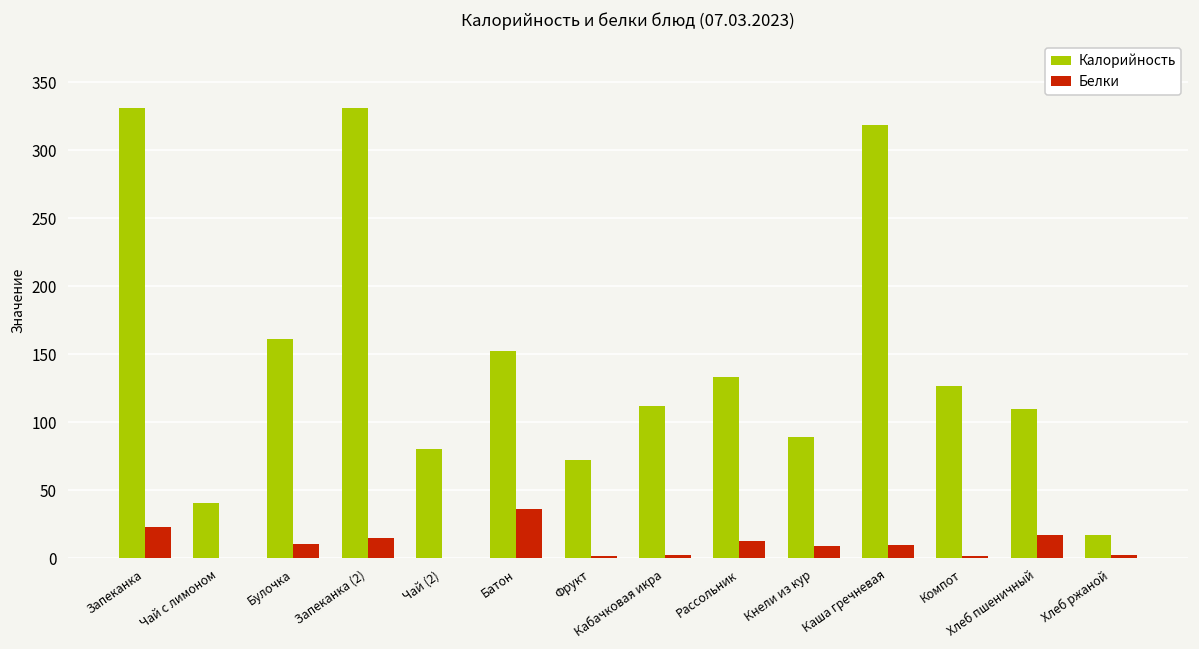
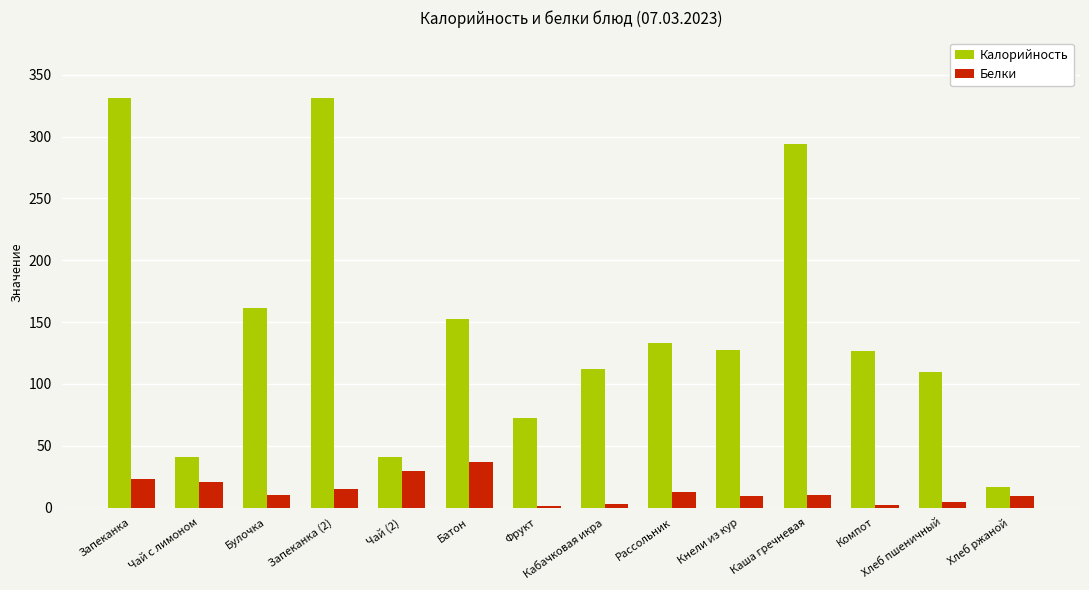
  {
    "Калорийность": {
      "Запеканка": 331,
      "Чай с лимоном": 41,
      "Булочка": 161,
      "Запеканка (2)": 331,
-     "Чай (2)": 81,
+     "Чай (2)": 41,
      "Батон": 152,
      "Фрукт": 72,
      "Кабачковая икра": 112,
      "Рассольник": 133,
-     "Кнели из кур": 90,
-     "Каша гречневая": 318,
+     "Кнели из кур": 127,
+     "Каша гречневая": 294,
      "Компот": 127,
      "Хлеб пшеничный": 110,
      "Хлеб ржаной": 17
    },
    "Белки": {
      "Запеканка": 23,
-     "Чай с лимоном": 0,
+     "Чай с лимоном": 21,
      "Булочка": 11,
      "Запеканка (2)": 15,
-     "Чай (2)": 0,
+     "Чай (2)": 30,
      "Батон": 37,
      "Кабачковая икра": 3,
      "Рассольник": 13,
      "Кнели из кур": 9,
      "Каша гречневая": 10,
-     "Хлеб пшеничный": 17,
-     "Хлеб ржаной": 2
+     "Хлеб пшеничный": 4,
+     "Хлеб ржаной": 9
    }
  }
